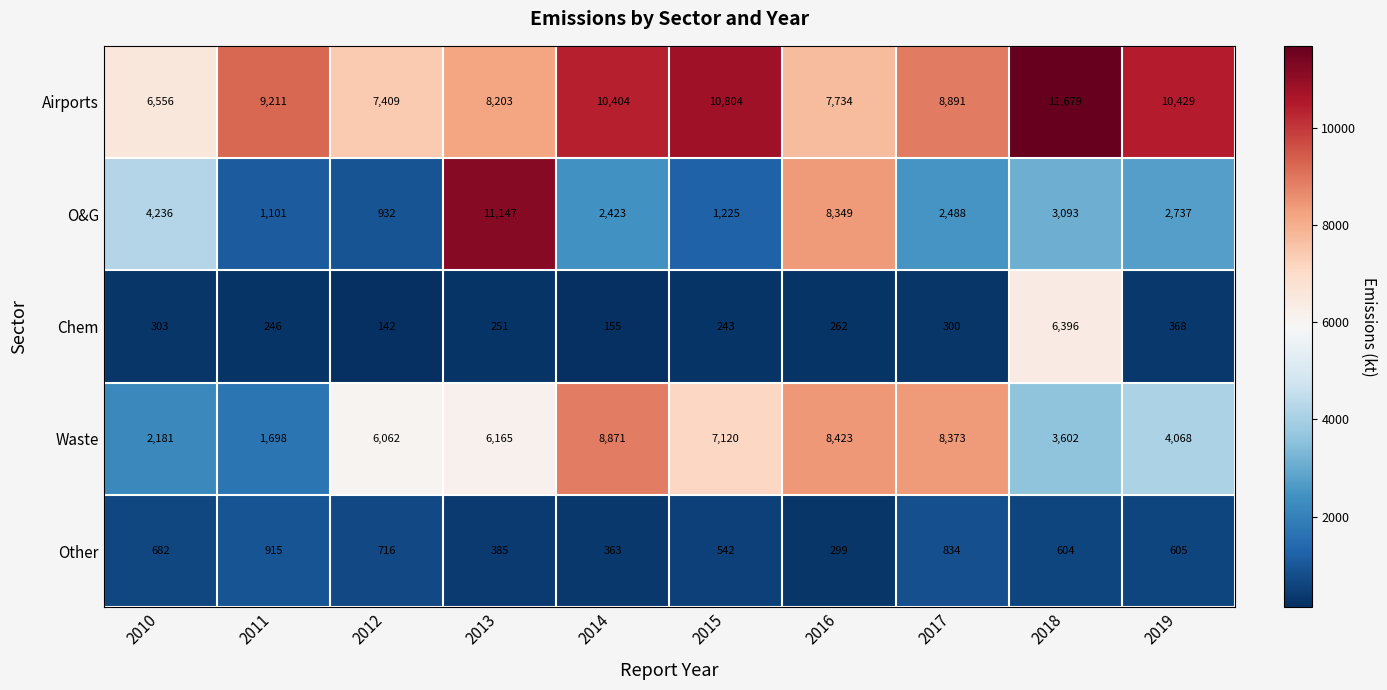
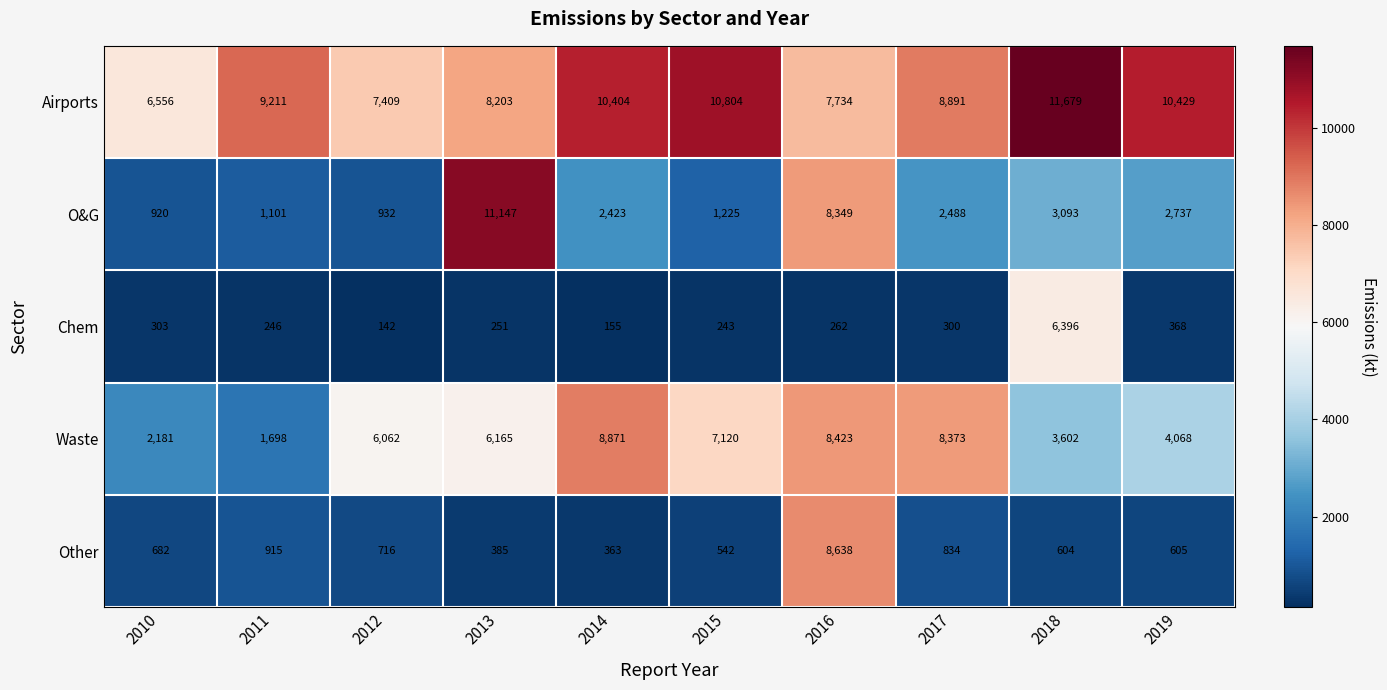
  {
    "Airports": {
      "2010": "6,556",
      "2011": "9,211",
      "2012": "7,409",
      "2013": "8,203",
      "2014": "10,404",
      "2015": "10,804",
      "2016": "7,734",
      "2017": "8,891",
      "2018": "11,679",
      "2019": "10,429"
    },
    "O&G": {
-     "2010": "4,236",
+     "2010": "920",
      "2011": "1,101",
      "2012": "932",
      "2013": "11,147",
      "2014": "2,423",
      "2015": "1,225",
      "2016": "8,349",
      "2017": "2,488",
      "2018": "3,093",
      "2019": "2,737"
    },
    "Chem": {
      "2010": "303",
      "2011": "246",
      "2012": "142",
      "2013": "251",
      "2014": "155",
      "2015": "243",
      "2016": "262",
      "2017": "300",
      "2018": "6,396",
      "2019": "368"
    },
    "Waste": {
      "2010": "2,181",
      "2011": "1,698",
      "2012": "6,062",
      "2013": "6,165",
      "2014": "8,871",
      "2015": "7,120",
      "2016": "8,423",
      "2017": "8,373",
      "2018": "3,602",
      "2019": "4,068"
    },
    "Other": {
      "2010": "682",
      "2011": "915",
      "2012": "716",
      "2013": "385",
      "2014": "363",
      "2015": "542",
-     "2016": "299",
+     "2016": "8,638",
      "2017": "834",
      "2018": "604",
      "2019": "605"
    }
  }
